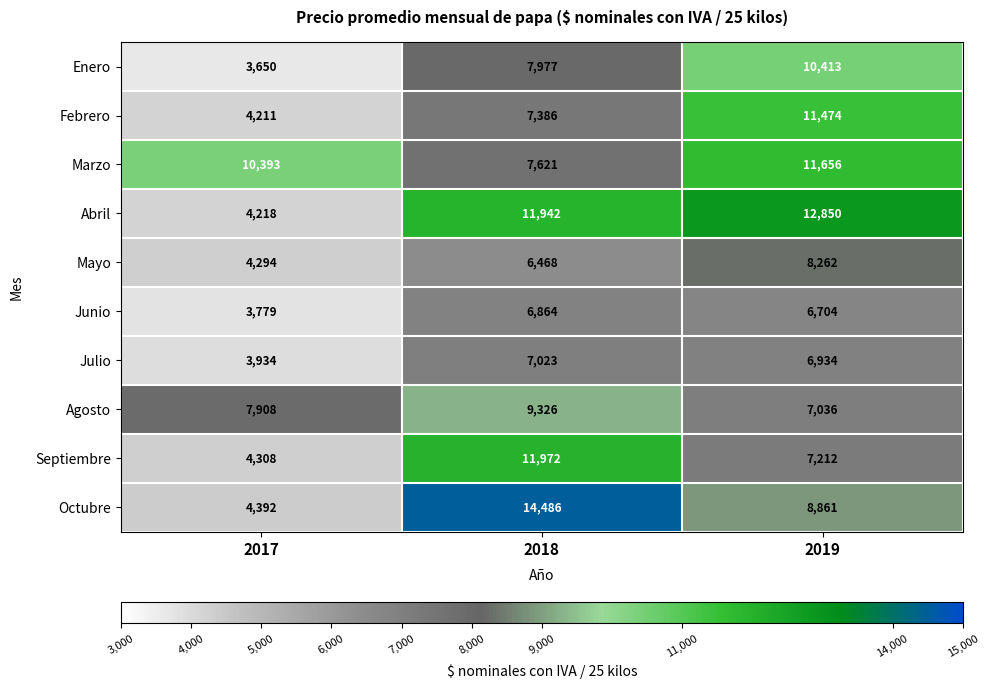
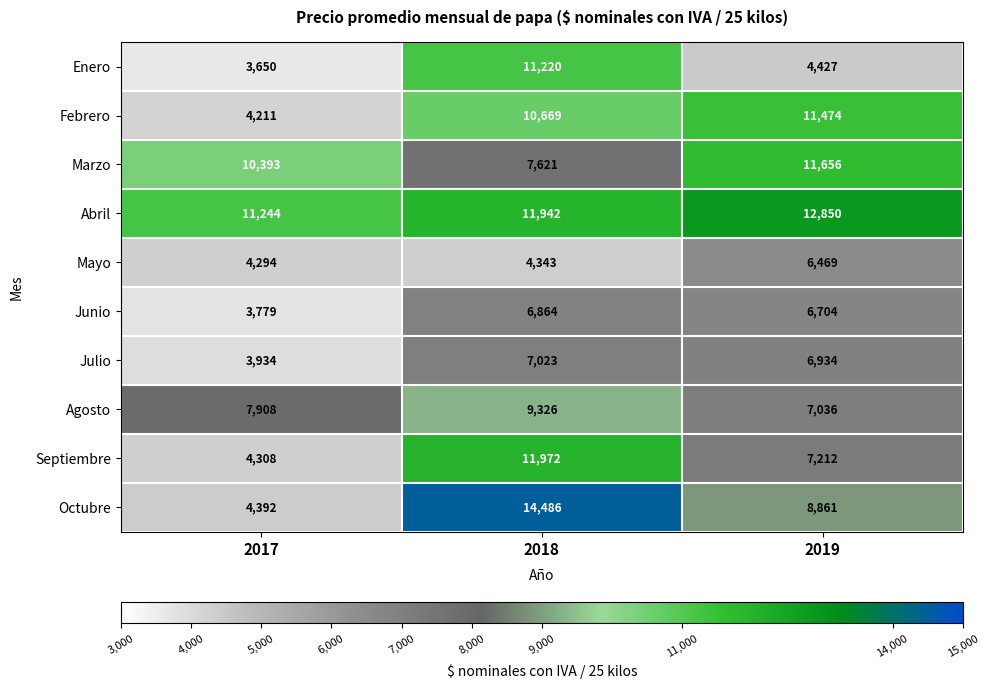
  {
    "Enero": {
      "2017": "3,650",
-     "2018": "7,977",
-     "2019": "10,413"
+     "2018": "11,220",
+     "2019": "4,427"
    },
    "Febrero": {
      "2017": "4,211",
-     "2018": "7,386",
+     "2018": "10,669",
      "2019": "11,474"
    },
    "Marzo": {
      "2017": "10,393",
      "2018": "7,621",
      "2019": "11,656"
    },
    "Abril": {
-     "2017": "4,218",
+     "2017": "11,244",
      "2018": "11,942",
      "2019": "12,850"
    },
    "Mayo": {
      "2017": "4,294",
-     "2018": "6,468",
-     "2019": "8,262"
+     "2018": "4,343",
+     "2019": "6,469"
    },
    "Junio": {
      "2017": "3,779",
      "2018": "6,864",
      "2019": "6,704"
    },
    "Julio": {
      "2017": "3,934",
      "2018": "7,023",
      "2019": "6,934"
    },
    "Agosto": {
      "2017": "7,908",
      "2018": "9,326",
      "2019": "7,036"
    },
    "Septiembre": {
      "2017": "4,308",
      "2018": "11,972",
      "2019": "7,212"
    },
    "Octubre": {
      "2017": "4,392",
      "2018": "14,486",
      "2019": "8,861"
    }
  }
